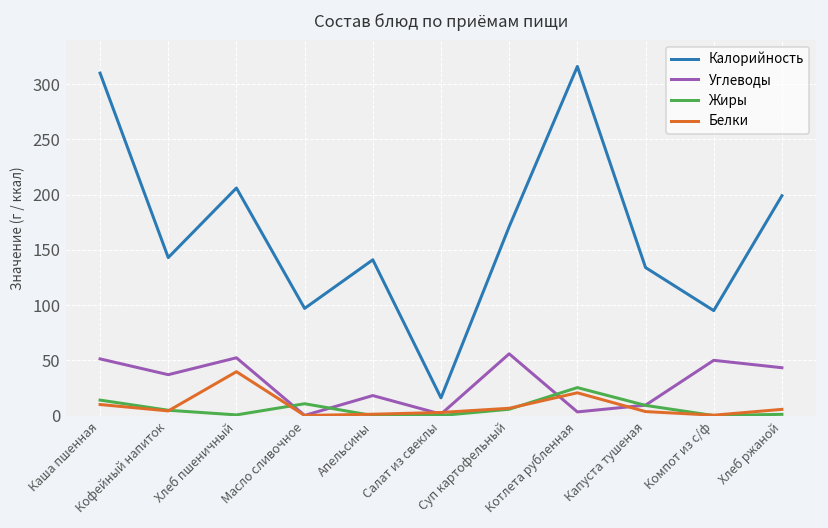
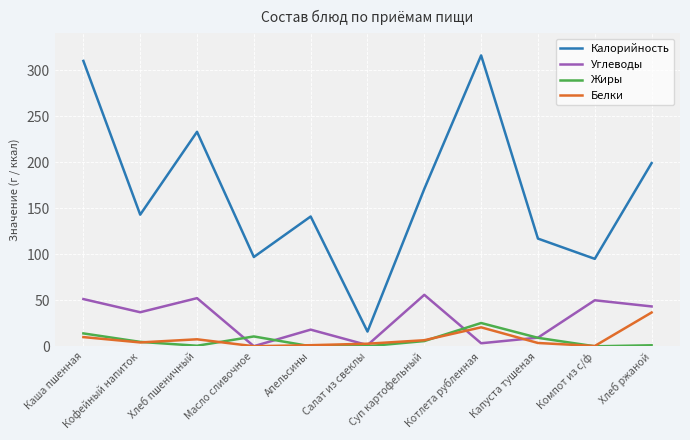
  {
    "Калорийность": {
      "Каша пшенная": 310,
      "Кофейный напиток": 140,
-     "Хлеб пшеничный": 210,
+     "Хлеб пшеничный": 230,
      "Масло сливочное": 100,
      "Апельсины": 140,
      "Салат из свеклы": 20,
      "Суп картофельный": 170,
      "Котлета рубленная": 320,
-     "Капуста тушеная": 130,
+     "Капуста тушеная": 120,
      "Компот из с/ф": 100,
      "Хлеб ржаной": 200
    },
    "Углеводы": {
      "Каша пшенная": 50,
      "Кофейный напиток": 40,
      "Хлеб пшеничный": 50,
      "Апельсины": 20,
      "Суп картофельный": 60,
      "Котлета рубленная": 0,
      "Компот из с/ф": 50,
      "Хлеб ржаной": 40
    },
    "Жиры": {
      "Каша пшенная": 10,
      "Хлеб пшеничный": 0,
      "Масло сливочное": 10,
      "Котлета рубленная": 30,
      "Хлеб ржаной": 0
    },
    "Белки": {
      "Каша пшенная": 10,
-     "Хлеб пшеничный": 40,
+     "Хлеб пшеничный": 10,
      "Котлета рубленная": 20,
      "Капуста тушеная": 0,
-     "Хлеб ржаной": 10
+     "Хлеб ржаной": 40
    }
  }
